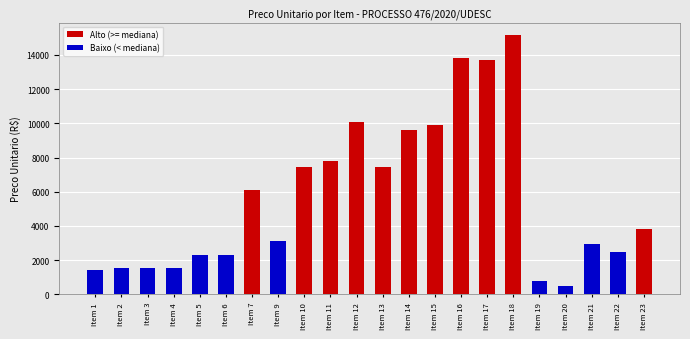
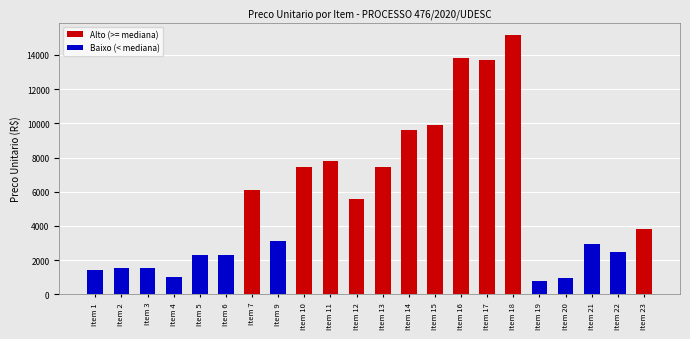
  {
    "Alto (>= mediana)": {
      "Item 1": 0,
      "Item 2": 0,
      "Item 3": 0,
      "Item 4": 0,
      "Item 5": 0,
      "Item 6": 0,
      "Item 7": 6100,
      "Item 9": 0,
      "Item 10": 7400,
      "Item 11": 7800,
-     "Item 12": 10100,
+     "Item 12": 5600,
      "Item 13": 7400,
      "Item 14": 9600,
      "Item 15": 9900,
      "Item 16": 13800,
      "Item 17": 13700,
      "Item 18": 15100,
      "Item 19": 0,
      "Item 20": 0,
      "Item 21": 0,
      "Item 22": 0,
      "Item 23": 3800
    },
    "Baixo (< mediana)": {
      "Item 1": 1400,
      "Item 2": 1500,
      "Item 3": 1600,
-     "Item 4": 1500,
+     "Item 4": 1000,
      "Item 5": 2300,
      "Item 6": 2300,
      "Item 7": 0,
      "Item 9": 3100,
      "Item 10": 0,
      "Item 11": 0,
      "Item 12": 0,
      "Item 13": 0,
      "Item 14": 0,
      "Item 15": 0,
      "Item 16": 0,
      "Item 17": 0,
      "Item 18": 0,
      "Item 19": 800,
-     "Item 20": 500,
+     "Item 20": 1000,
      "Item 21": 2900,
      "Item 22": 2500,
      "Item 23": 0
    }
  }
